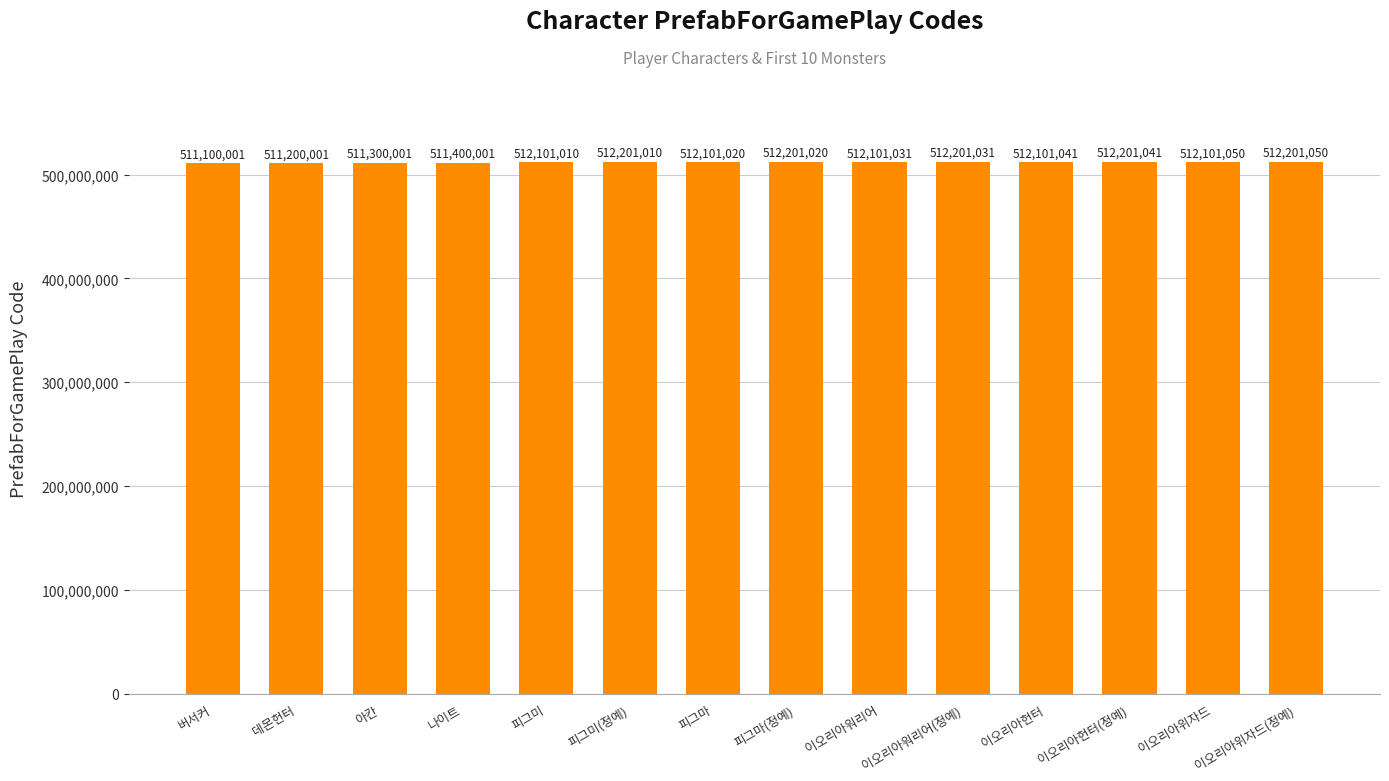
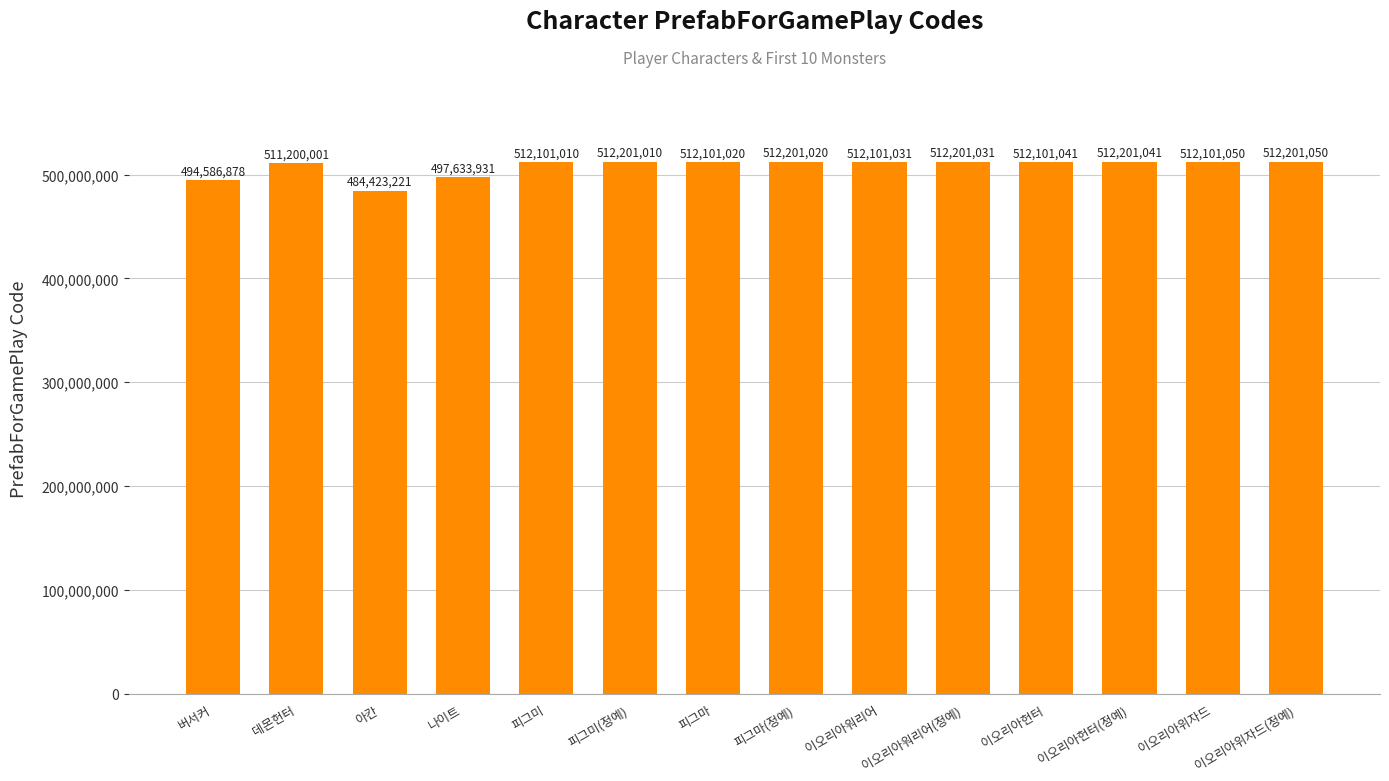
  {
-   "버서커": "511,100,001",
+   "버서커": "494,586,878",
    "데몬헌터": "511,200,001",
-   "아칸": "511,300,001",
-   "나이트": "511,400,001",
+   "아칸": "484,423,221",
+   "나이트": "497,633,931",
    "피그미": "512,101,010",
    "피그미(정예)": "512,201,010",
    "피그마": "512,101,020",
    "피그마(정예)": "512,201,020",
    "이오리아워리어": "512,101,031",
    "이오리아워리어(정예)": "512,201,031",
    "이오리아헌터": "512,101,041",
    "이오리아헌터(정예)": "512,201,041",
    "이오리아위자드": "512,101,050",
    "이오리아위자드(정예)": "512,201,050"
  }
